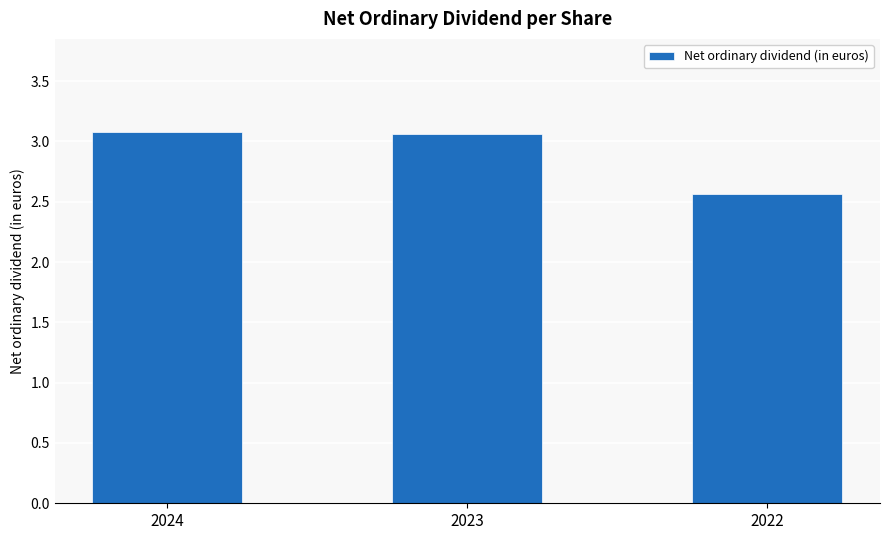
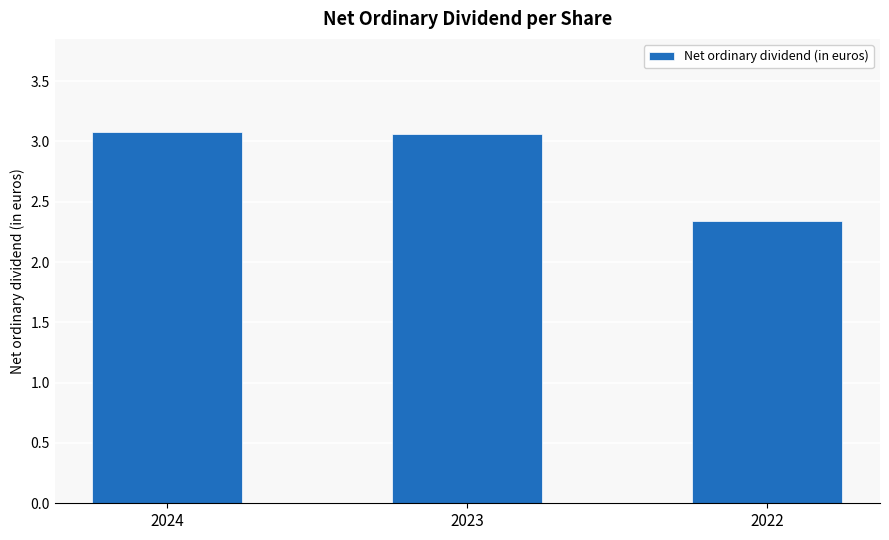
  {
    "2024": 3.08,
    "2023": 3.06,
-   "2022": 2.56
+   "2022": 2.34
  }
